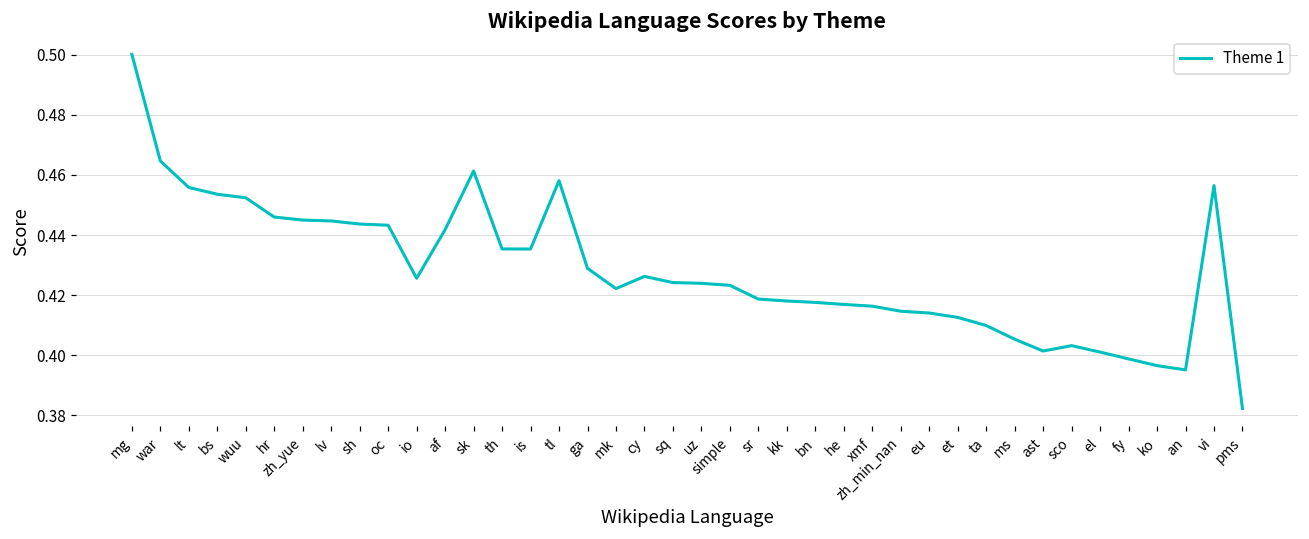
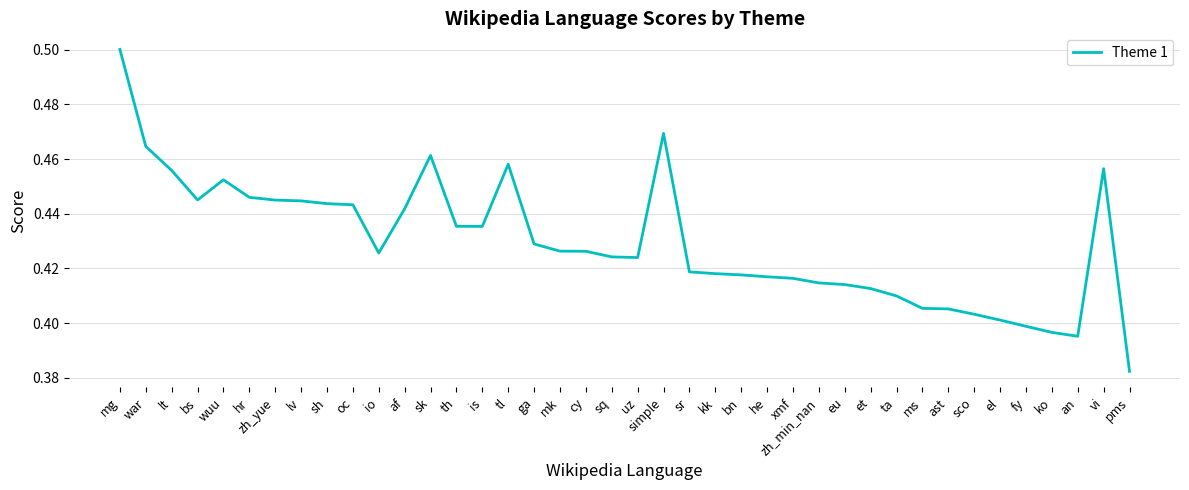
  {
    "mg": 0.500,
    "war": 0.465,
    "lt": 0.456,
-   "bs": 0.454,
+   "bs": 0.445,
    "wuu": 0.452,
    "hr": 0.446,
    "zh_yue": 0.445,
    "lv": 0.445,
    "sh": 0.444,
    "oc": 0.443,
    "io": 0.426,
    "af": 0.442,
    "sk": 0.461,
    "th": 0.435,
    "is": 0.435,
    "tl": 0.458,
    "ga": 0.429,
-   "mk": 0.422,
+   "mk": 0.426,
    "cy": 0.426,
    "sq": 0.424,
    "uz": 0.424,
-   "simple": 0.423,
+   "simple": 0.469,
    "sr": 0.419,
    "kk": 0.418,
    "bn": 0.418,
    "he": 0.417,
    "xmf": 0.416,
    "zh_min_nan": 0.415,
    "eu": 0.414,
    "et": 0.413,
    "ta": 0.410,
    "ms": 0.405,
-   "ast": 0.401,
+   "ast": 0.405,
    "sco": 0.403,
    "el": 0.401,
    "fy": 0.399,
    "ko": 0.397,
    "an": 0.395,
    "vi": 0.456,
    "pms": 0.382
  }
